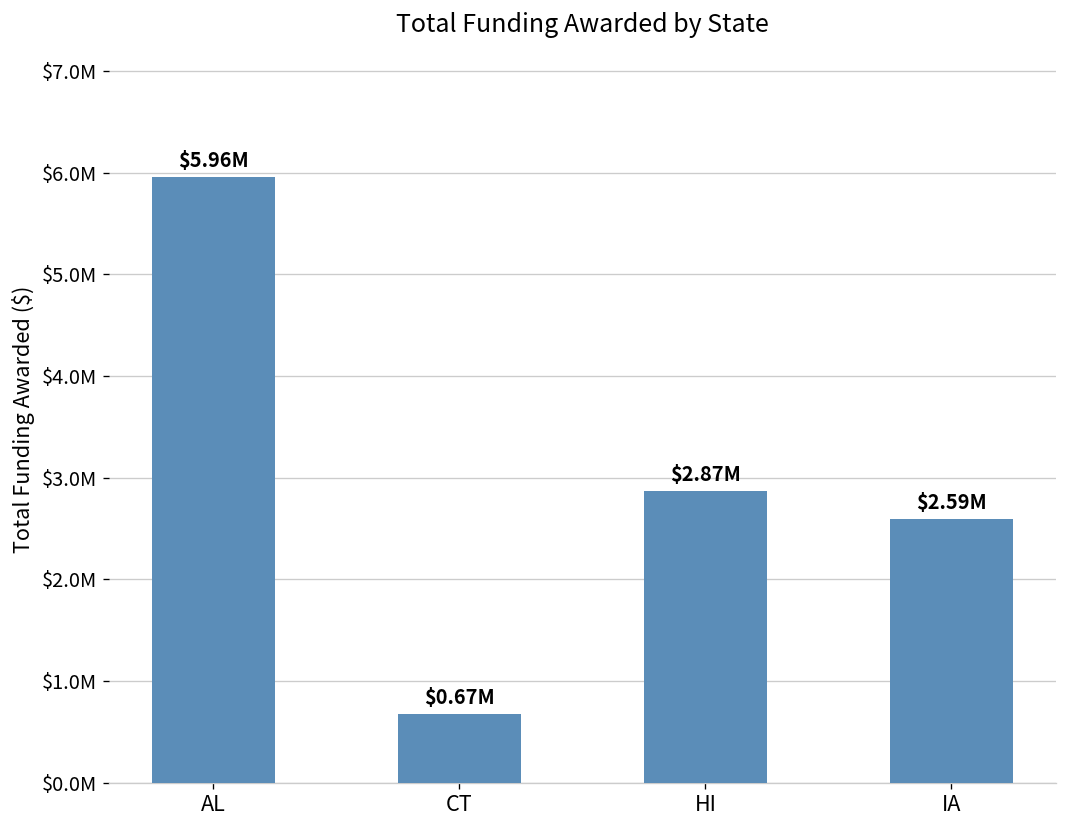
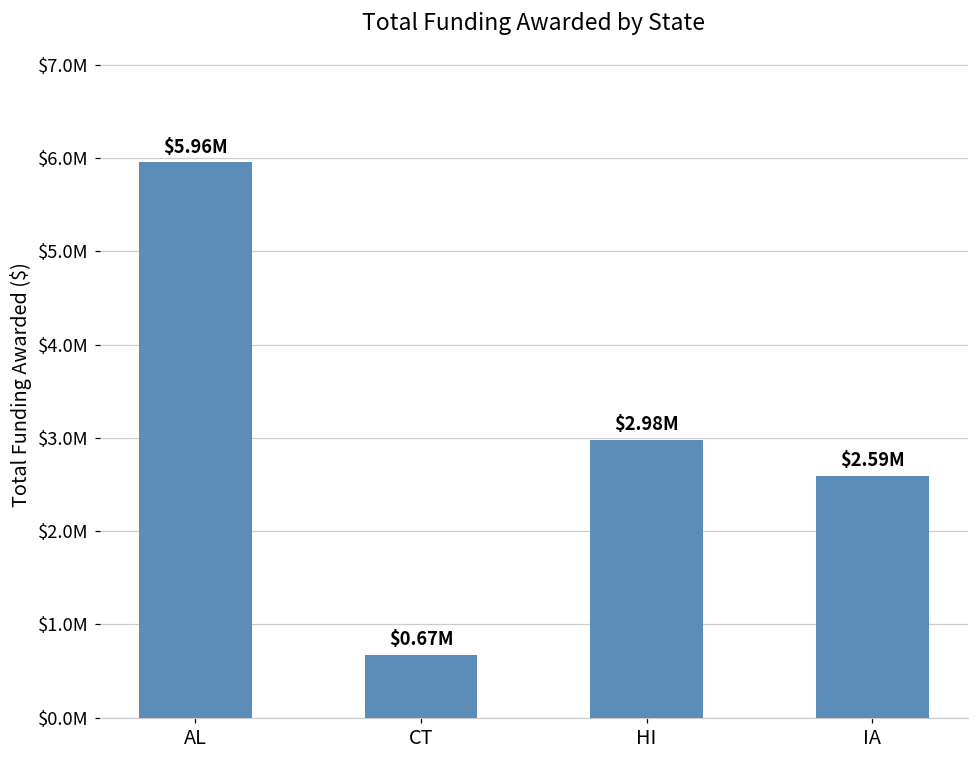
  {
    "AL": "$5.96M",
    "CT": "$0.67M",
-   "HI": "$2.87M",
+   "HI": "$2.98M",
    "IA": "$2.59M"
  }
